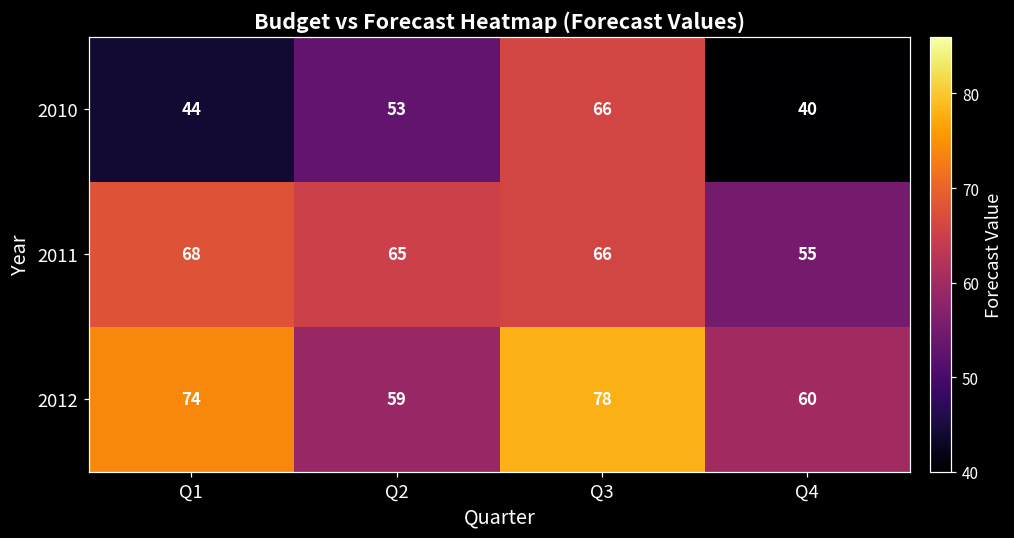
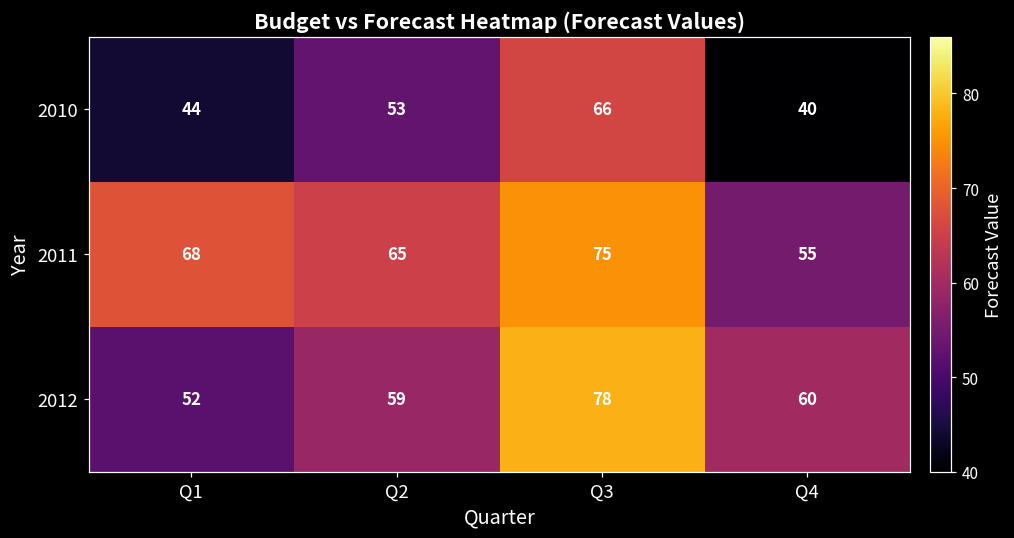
  {
    "2010": {
      "Q1": 44,
      "Q2": 53,
      "Q3": 66,
      "Q4": 40
    },
    "2011": {
      "Q1": 68,
      "Q2": 65,
-     "Q3": 66,
+     "Q3": 75,
      "Q4": 55
    },
    "2012": {
-     "Q1": 74,
+     "Q1": 52,
      "Q2": 59,
      "Q3": 78,
      "Q4": 60
    }
  }
